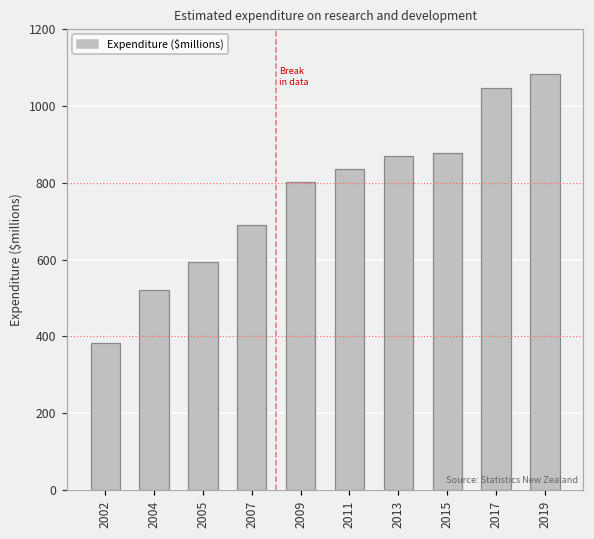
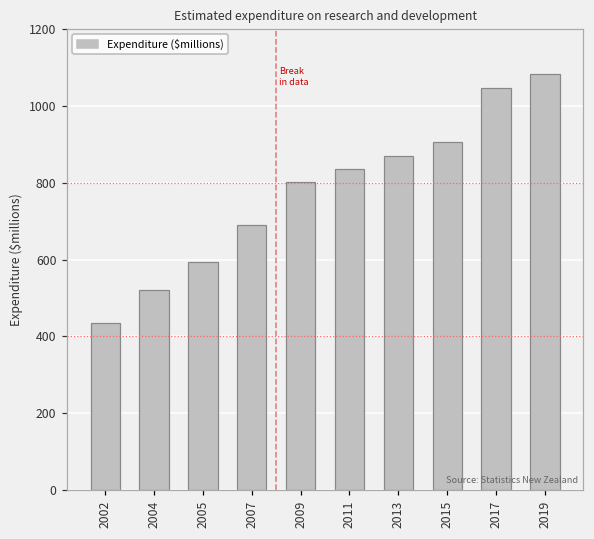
  {
-   "2002": 380,
+   "2002": 440,
    "2004": 520,
    "2005": 590,
    "2007": 690,
    "2009": 800,
    "2011": 840,
    "2013": 870,
-   "2015": 880,
+   "2015": 910,
    "2017": 1050,
    "2019": 1080
  }
